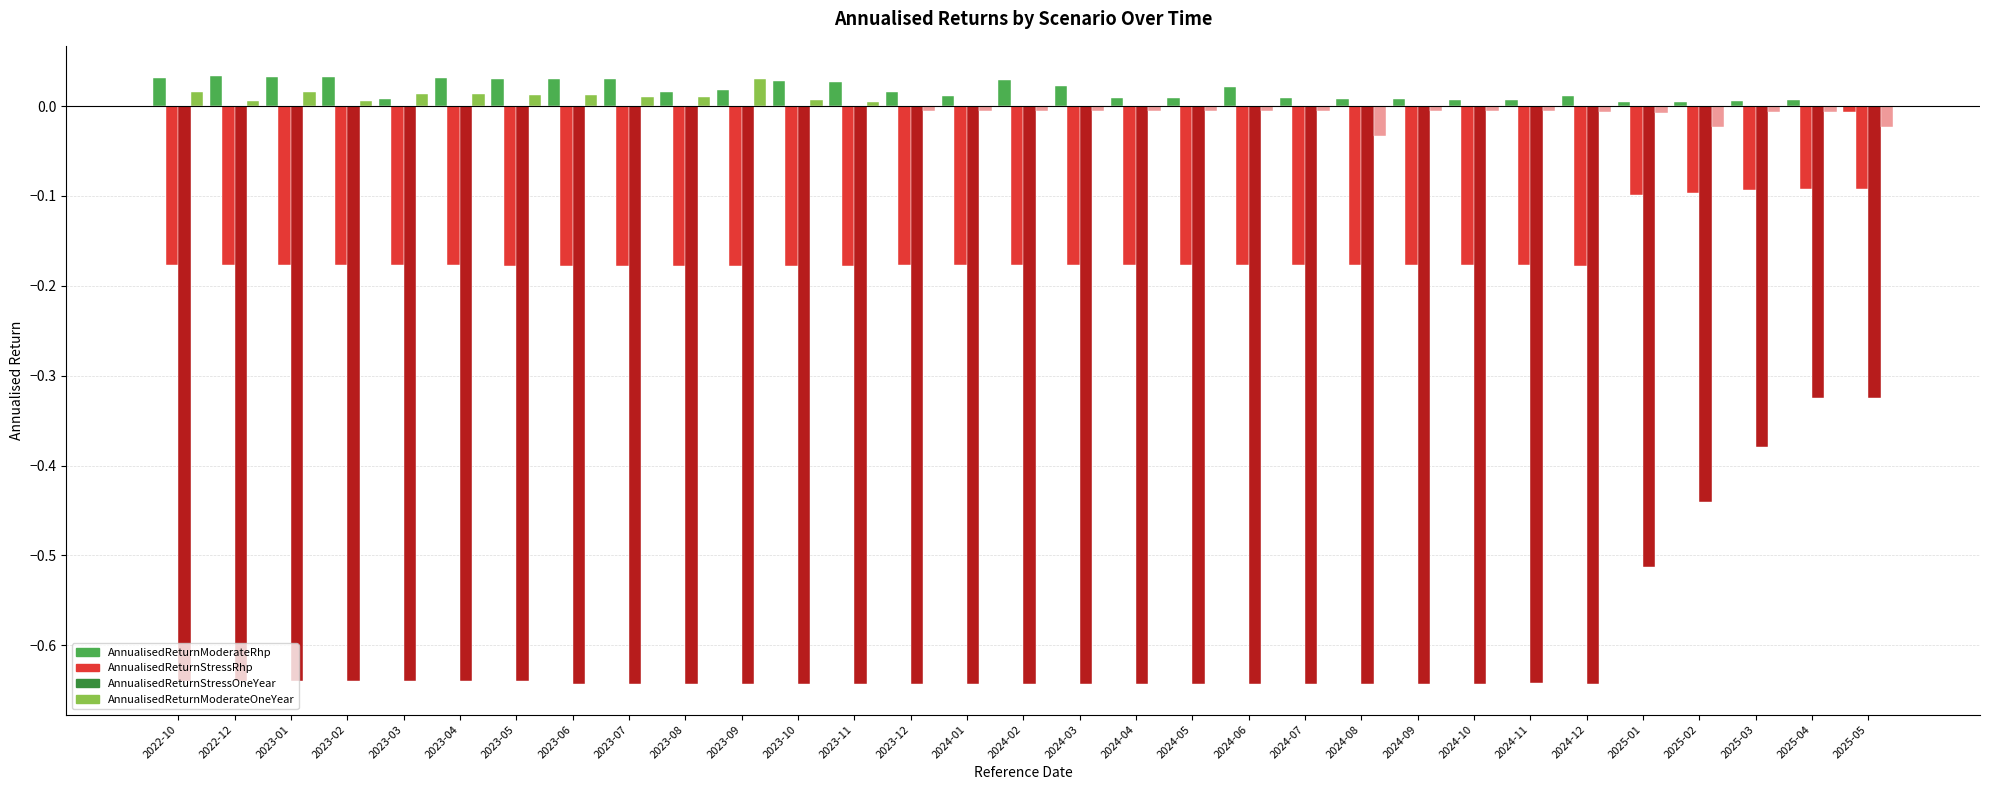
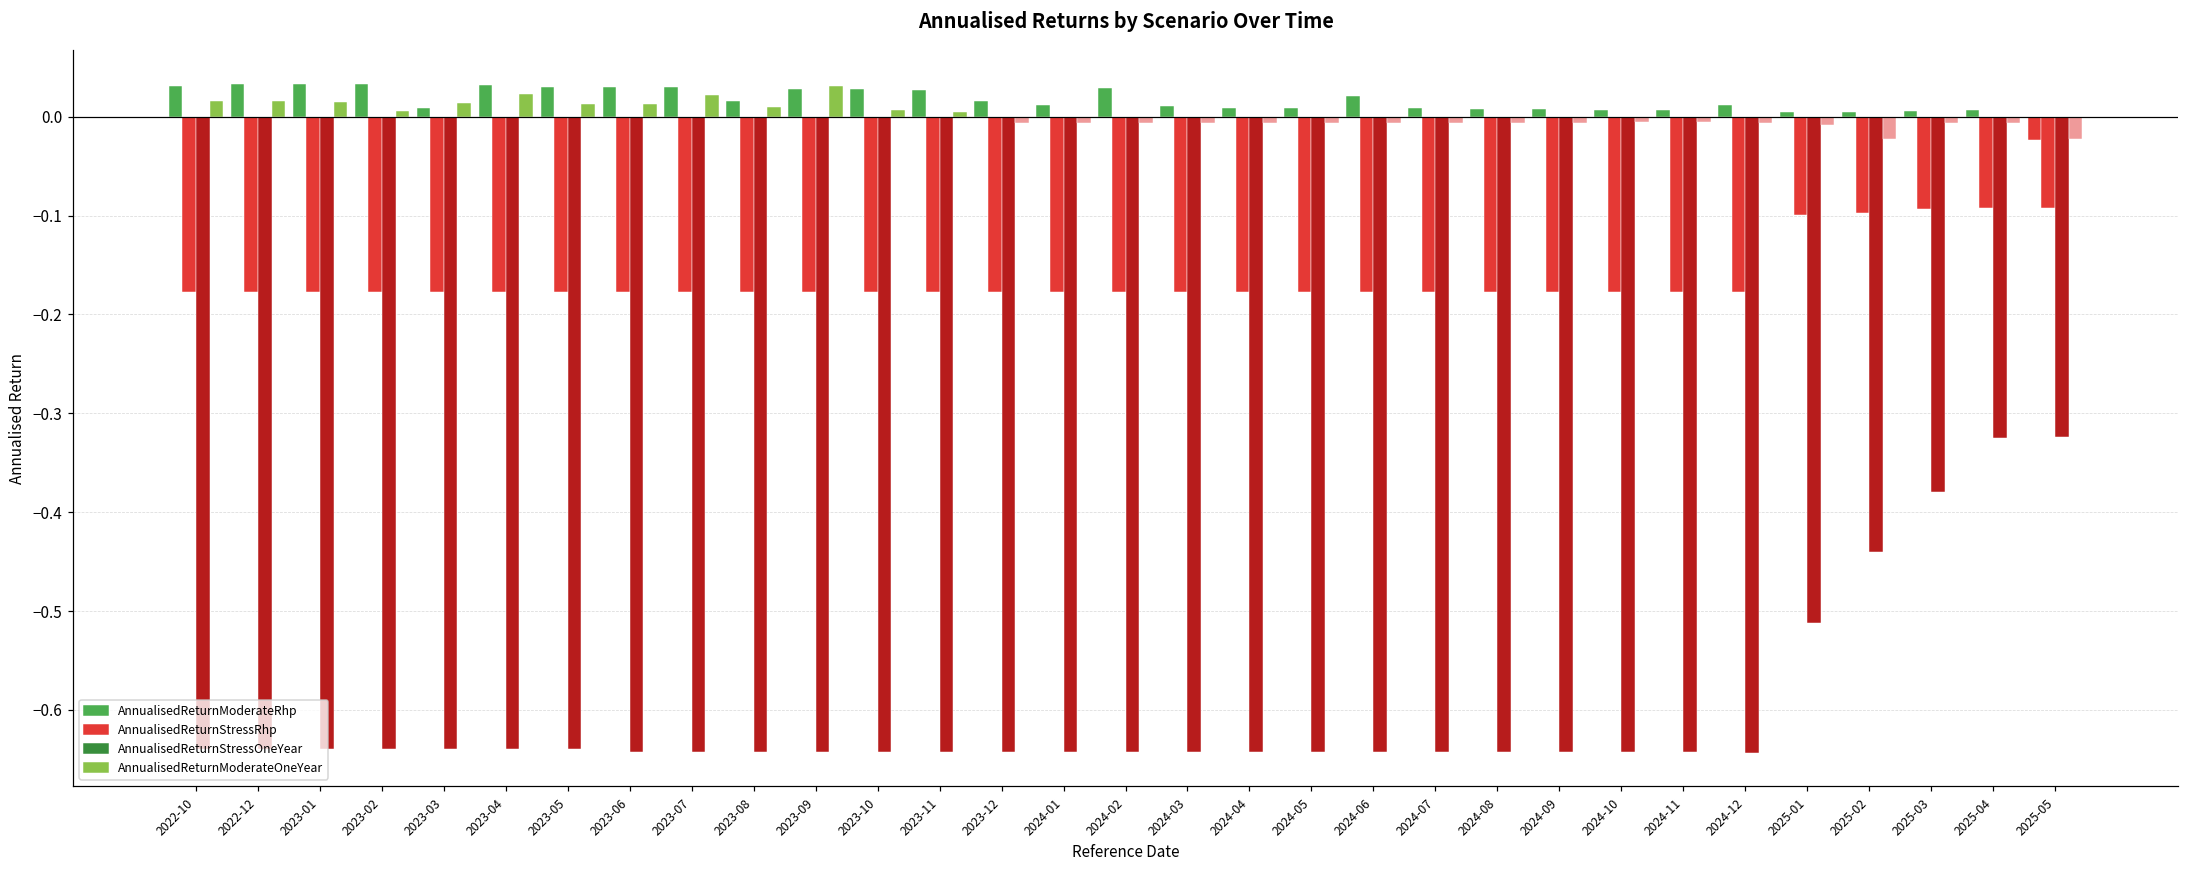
  {
    "AnnualisedReturnModerateRhp": {
      "2022-10": 0.03,
      "2022-12": 0.03,
      "2023-01": 0.03,
      "2023-02": 0.03,
      "2023-03": 0.01,
      "2023-04": 0.03,
      "2023-05": 0.03,
      "2023-06": 0.03,
      "2023-07": 0.03,
      "2023-08": 0.02,
-     "2023-09": 0.02,
+     "2023-09": 0.03,
      "2023-10": 0.03,
      "2023-11": 0.03,
      "2023-12": 0.02,
      "2024-01": 0.01,
      "2024-02": 0.03,
-     "2024-03": 0.02,
+     "2024-03": 0.01,
      "2024-04": 0.01,
      "2024-05": 0.01,
      "2024-06": 0.02,
      "2024-07": 0.01,
      "2024-08": 0.01,
      "2024-09": 0.01,
      "2024-10": 0.01,
      "2024-11": 0.01,
      "2024-12": 0.01,
      "2025-01": 0.00,
      "2025-02": 0.00,
      "2025-03": 0.01,
      "2025-04": 0.01,
-     "2025-05": -0.01
+     "2025-05": -0.02
    },
    "AnnualisedReturnModerateOneYear": {
      "2022-10": 0.02,
-     "2022-12": 0.01,
+     "2022-12": 0.02,
      "2023-01": 0.02,
      "2023-02": 0.01,
      "2023-03": 0.01,
-     "2023-04": 0.01,
+     "2023-04": 0.02,
      "2023-05": 0.01,
      "2023-06": 0.01,
-     "2023-07": 0.01,
+     "2023-07": 0.02,
      "2023-08": 0.01,
      "2023-09": 0.03,
      "2023-10": 0.01,
      "2023-11": 0.00,
      "2023-12": -0.01,
      "2024-01": -0.01,
      "2024-02": -0.01,
      "2024-03": -0.01,
      "2024-04": -0.01,
      "2024-05": -0.01,
      "2024-06": -0.01,
      "2024-07": -0.01,
-     "2024-08": -0.03,
+     "2024-08": -0.01,
      "2024-09": -0.01,
      "2024-10": -0.01,
      "2024-11": -0.01,
      "2024-12": -0.01,
      "2025-01": -0.01,
      "2025-02": -0.02,
      "2025-03": -0.01,
      "2025-04": -0.01,
      "2025-05": -0.02
    }
  }
